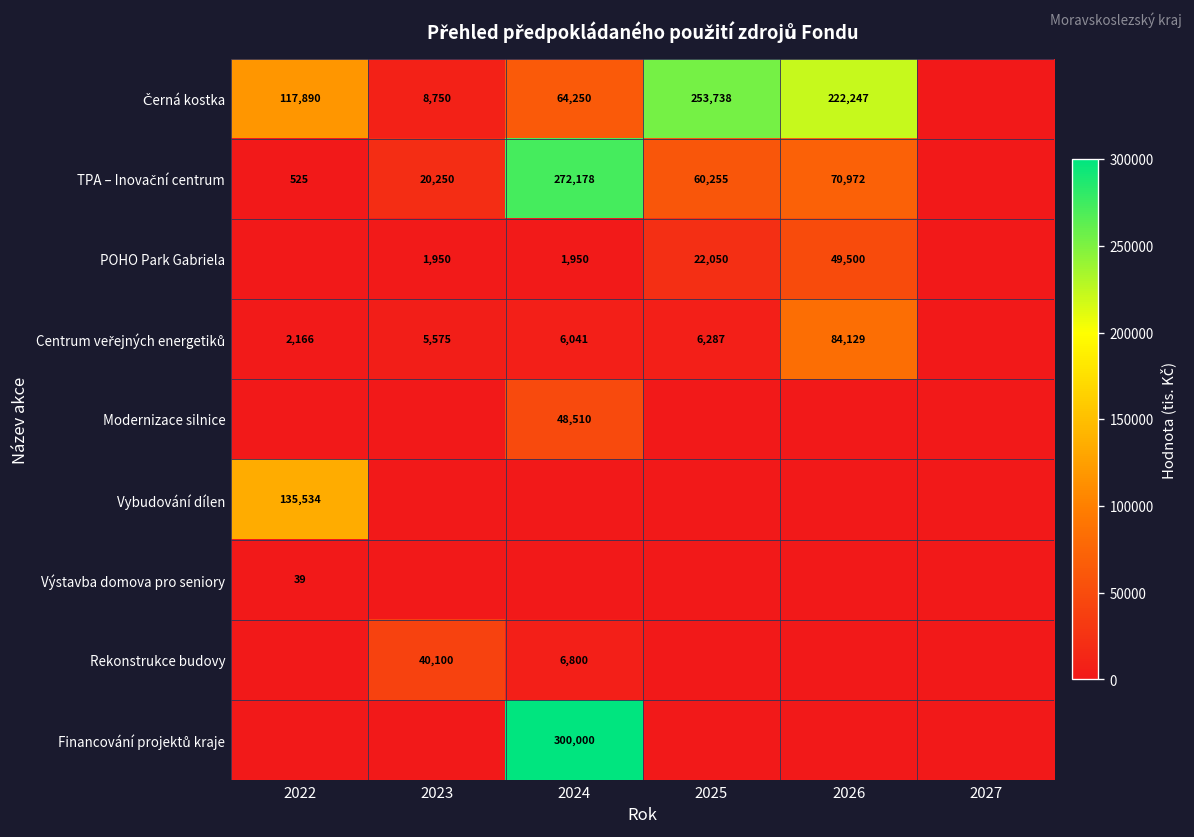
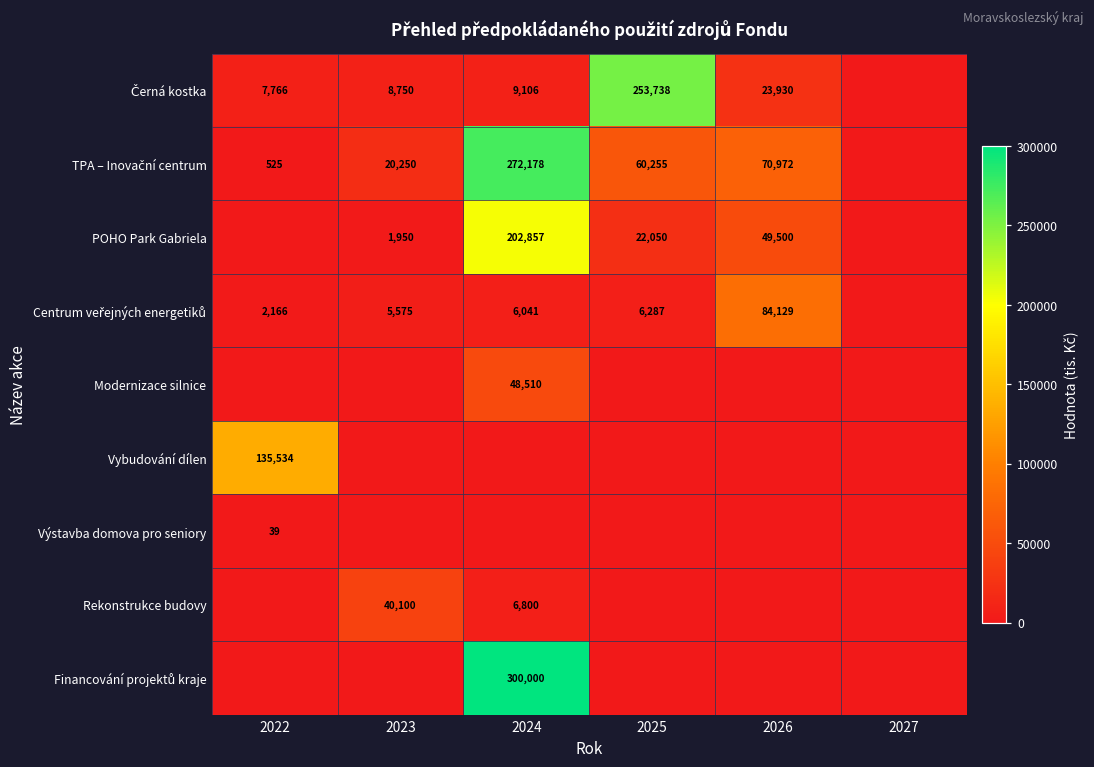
  {
    "Černá kostka": {
-     "2022": "117,890",
+     "2022": "7,766",
      "2023": "8,750",
-     "2024": "64,250",
+     "2024": "9,106",
      "2025": "253,738",
-     "2026": "222,247"
+     "2026": "23,930"
    },
    "TPA – Inovační centrum": {
      "2022": "525",
      "2023": "20,250",
      "2024": "272,178",
      "2025": "60,255",
      "2026": "70,972"
    },
    "POHO Park Gabriela": {
      "2023": "1,950",
-     "2024": "1,950",
+     "2024": "202,857",
      "2025": "22,050",
      "2026": "49,500"
    },
    "Centrum veřejných energetiků": {
      "2022": "2,166",
      "2023": "5,575",
      "2024": "6,041",
      "2025": "6,287",
      "2026": "84,129"
    },
    "Modernizace silnice": {
      "2024": "48,510"
    },
    "Vybudování dílen": {
      "2022": "135,534"
    },
    "Výstavba domova pro seniory": {
      "2022": "39"
    },
    "Rekonstrukce budovy": {
      "2023": "40,100",
      "2024": "6,800"
    },
    "Financování projektů kraje": {
      "2024": "300,000"
    }
  }
